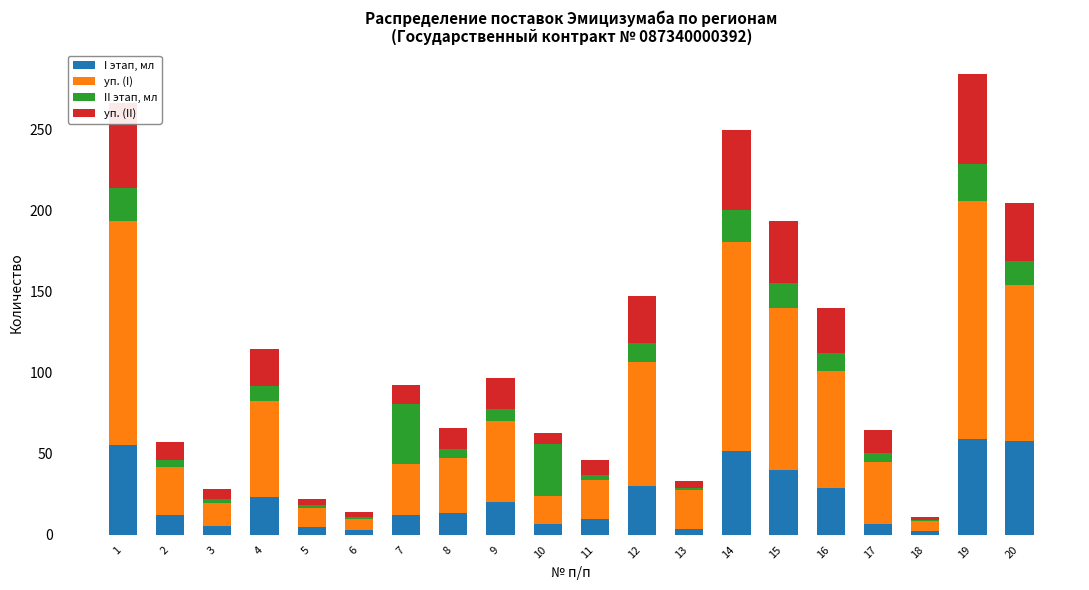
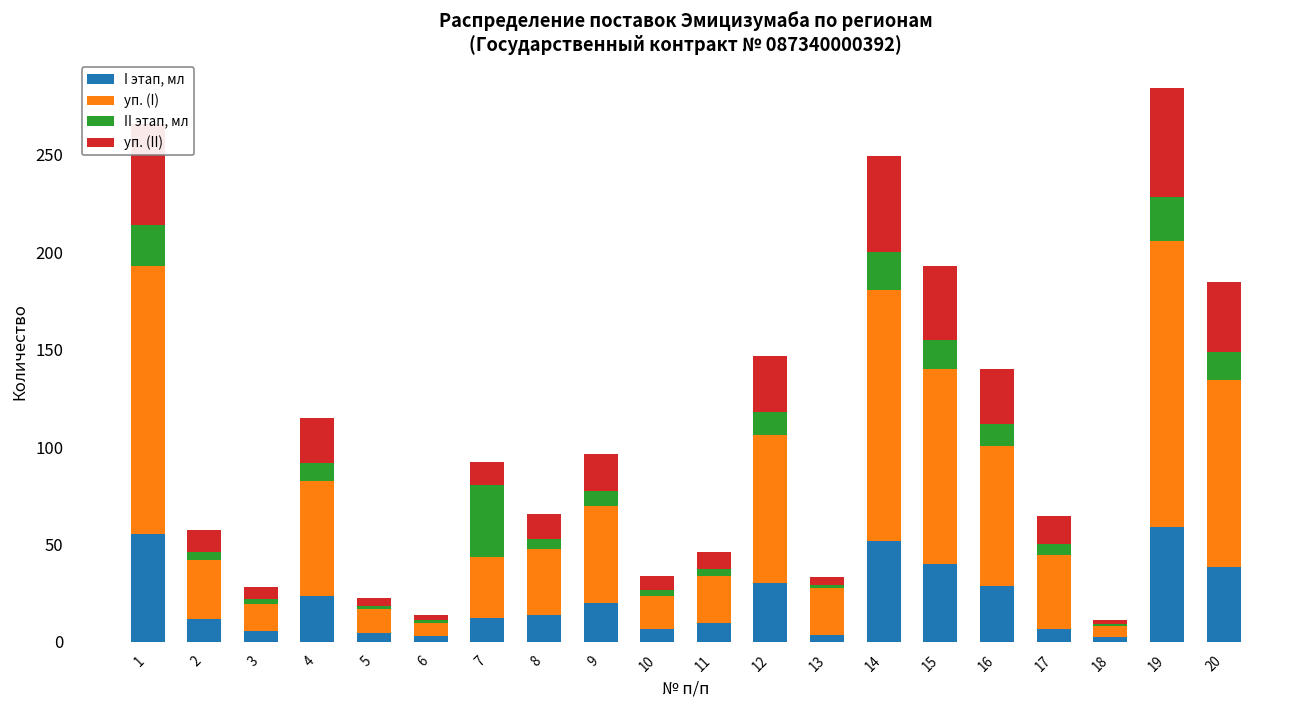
  {
    "I этап, мл": {
      "1": 55,
      "2": 12,
      "3": 6,
      "4": 24,
      "5": 5,
      "6": 3,
      "7": 12,
      "8": 14,
      "9": 20,
      "10": 7,
      "11": 10,
      "12": 30,
      "13": 4,
      "14": 52,
      "15": 40,
      "16": 29,
      "17": 7,
      "18": 2,
      "19": 59,
-     "20": 58
+     "20": 38
    },
    "уп. (I)": {
      "1": 138,
      "2": 30,
      "3": 14,
      "4": 59,
      "5": 12,
      "6": 7,
      "7": 31,
      "8": 34,
      "9": 50,
      "10": 17,
      "11": 24,
      "12": 76,
      "13": 24,
      "14": 129,
      "15": 100,
      "16": 72,
      "17": 38,
      "18": 6,
      "19": 147,
      "20": 96
    },
    "II этап, мл": {
      "1": 21,
      "2": 4,
      "3": 2,
      "4": 9,
      "5": 2,
      "7": 37,
      "8": 5,
      "9": 8,
-     "10": 32,
+     "10": 3,
      "11": 4,
      "12": 12,
      "13": 2,
      "14": 20,
      "15": 15,
      "16": 11,
      "17": 6,
      "19": 22,
      "20": 14
    },
    "уп. (II)": {
      "2": 11,
      "3": 6,
      "4": 23,
      "5": 4,
      "6": 3,
      "7": 12,
      "8": 13,
      "9": 19,
      "10": 7,
      "11": 9,
      "12": 29,
      "13": 4,
      "14": 49,
      "15": 38,
      "16": 28,
      "17": 14,
      "18": 2,
      "19": 56,
      "20": 36
    }
  }
